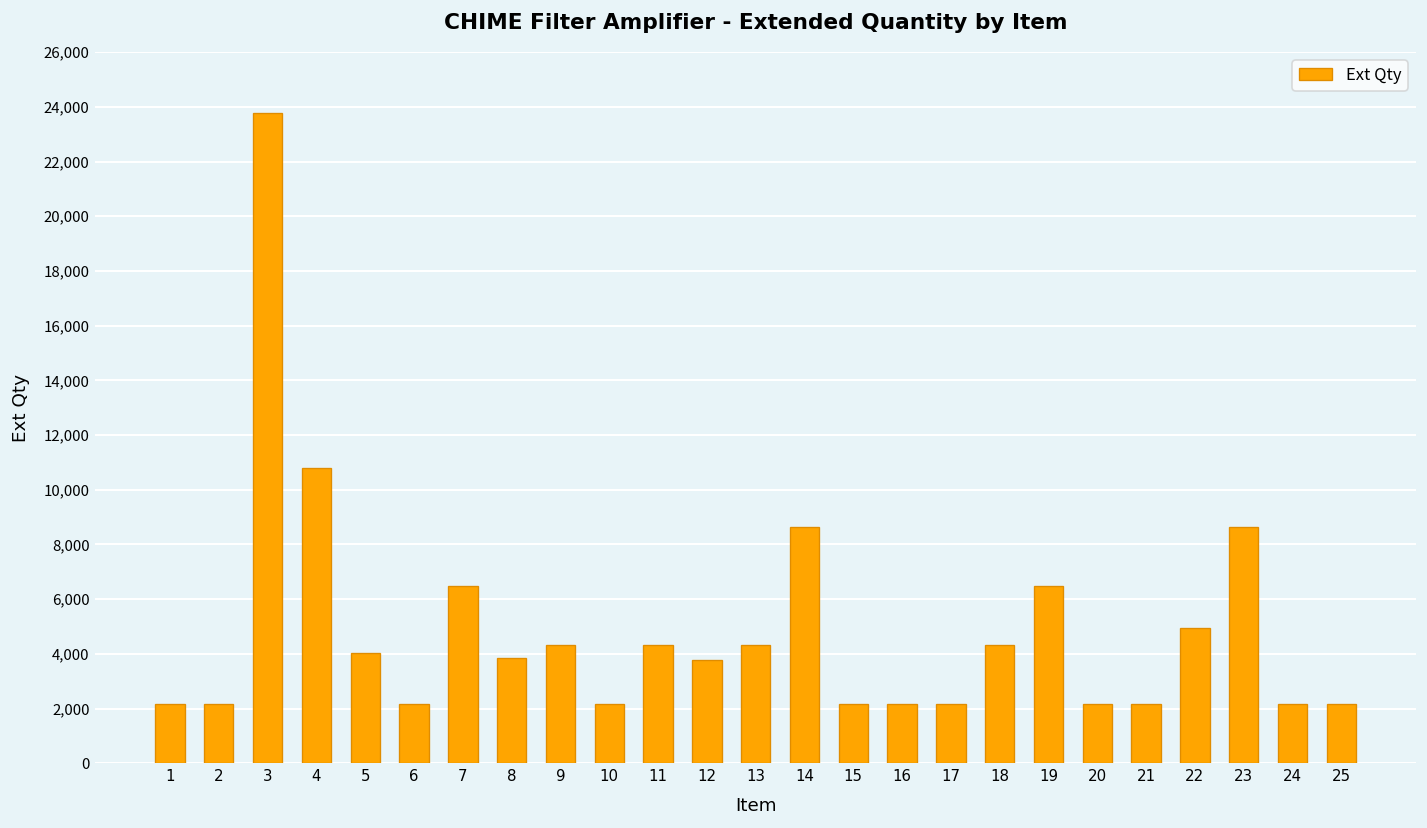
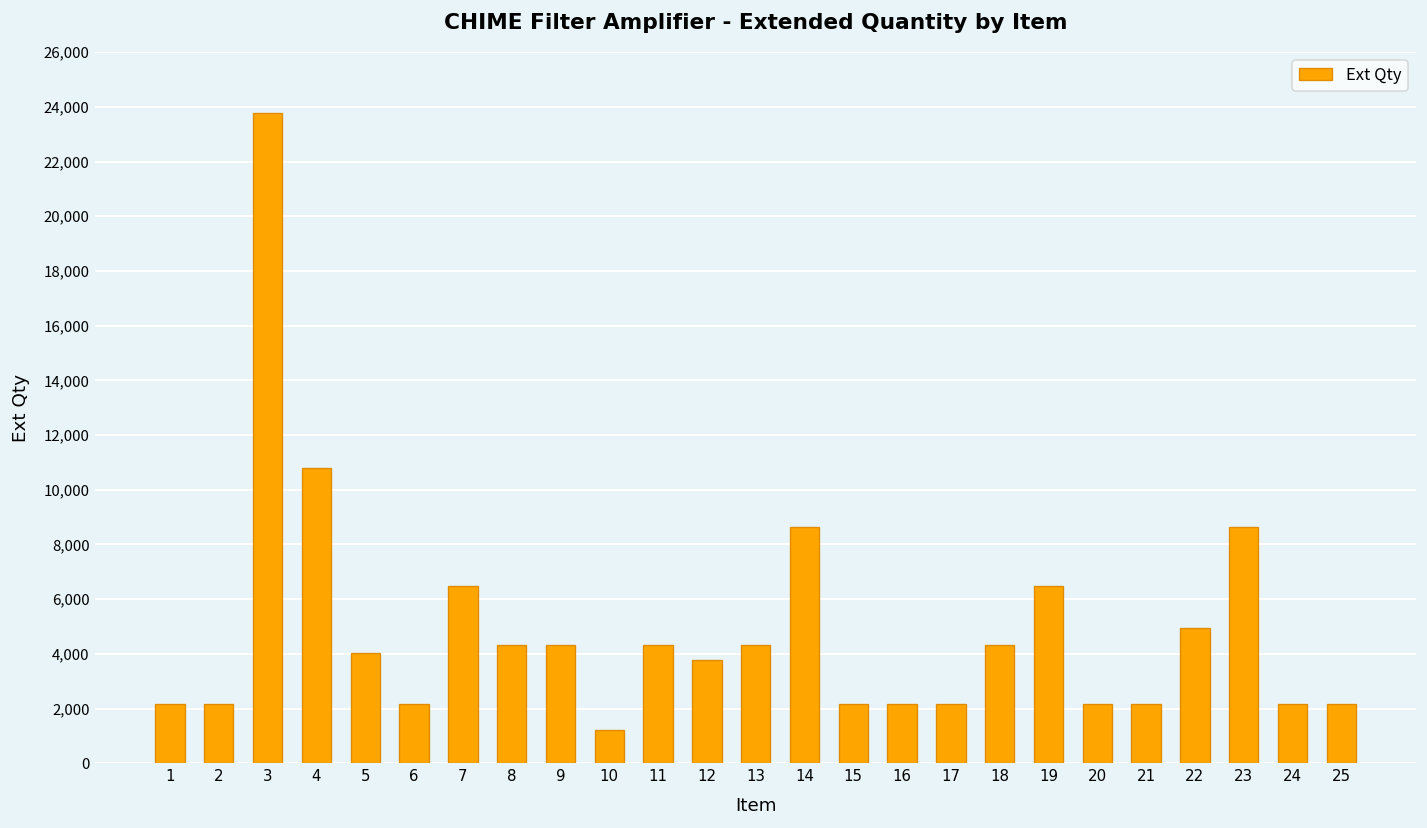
  {
    "1": "2,200",
    "2": "2,200",
    "3": "23,800",
    "4": "10,800",
    "5": "4,000",
    "6": "2,200",
    "7": "6,500",
-   "8": "3,800",
+   "8": "4,300",
    "9": "4,300",
-   "10": "2,200",
+   "10": "1,200",
    "11": "4,300",
    "12": "3,800",
    "13": "4,300",
    "14": "8,600",
    "15": "2,200",
    "16": "2,200",
    "17": "2,200",
    "18": "4,300",
    "19": "6,500",
    "20": "2,200",
    "21": "2,200",
    "22": "4,900",
    "23": "8,600",
    "24": "2,200",
    "25": "2,200"
  }
